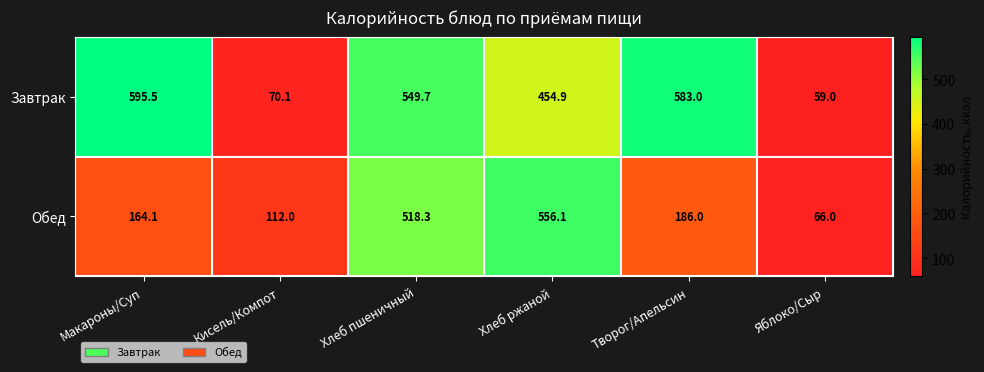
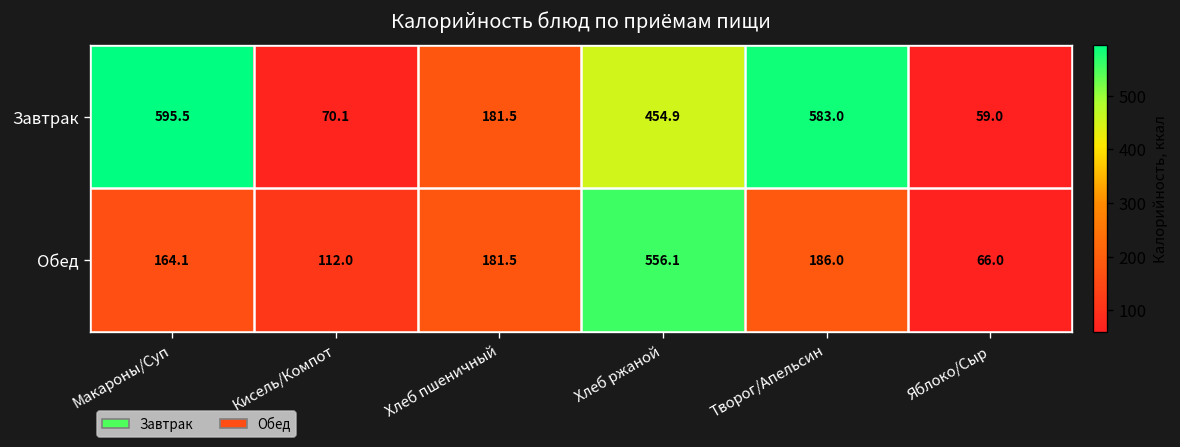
  {
    "Завтрак": {
      "Макароны/Суп": 595.5,
      "Кисель/Компот": 70.1,
-     "Хлеб пшеничный": 549.7,
+     "Хлеб пшеничный": 181.5,
      "Хлеб ржаной": 454.9,
      "Творог/Апельсин": 583.0,
      "Яблоко/Сыр": 59.0
    },
    "Обед": {
      "Макароны/Суп": 164.1,
      "Кисель/Компот": 112.0,
-     "Хлеб пшеничный": 518.3,
+     "Хлеб пшеничный": 181.5,
      "Хлеб ржаной": 556.1,
      "Творог/Апельсин": 186.0,
      "Яблоко/Сыр": 66.0
    }
  }
